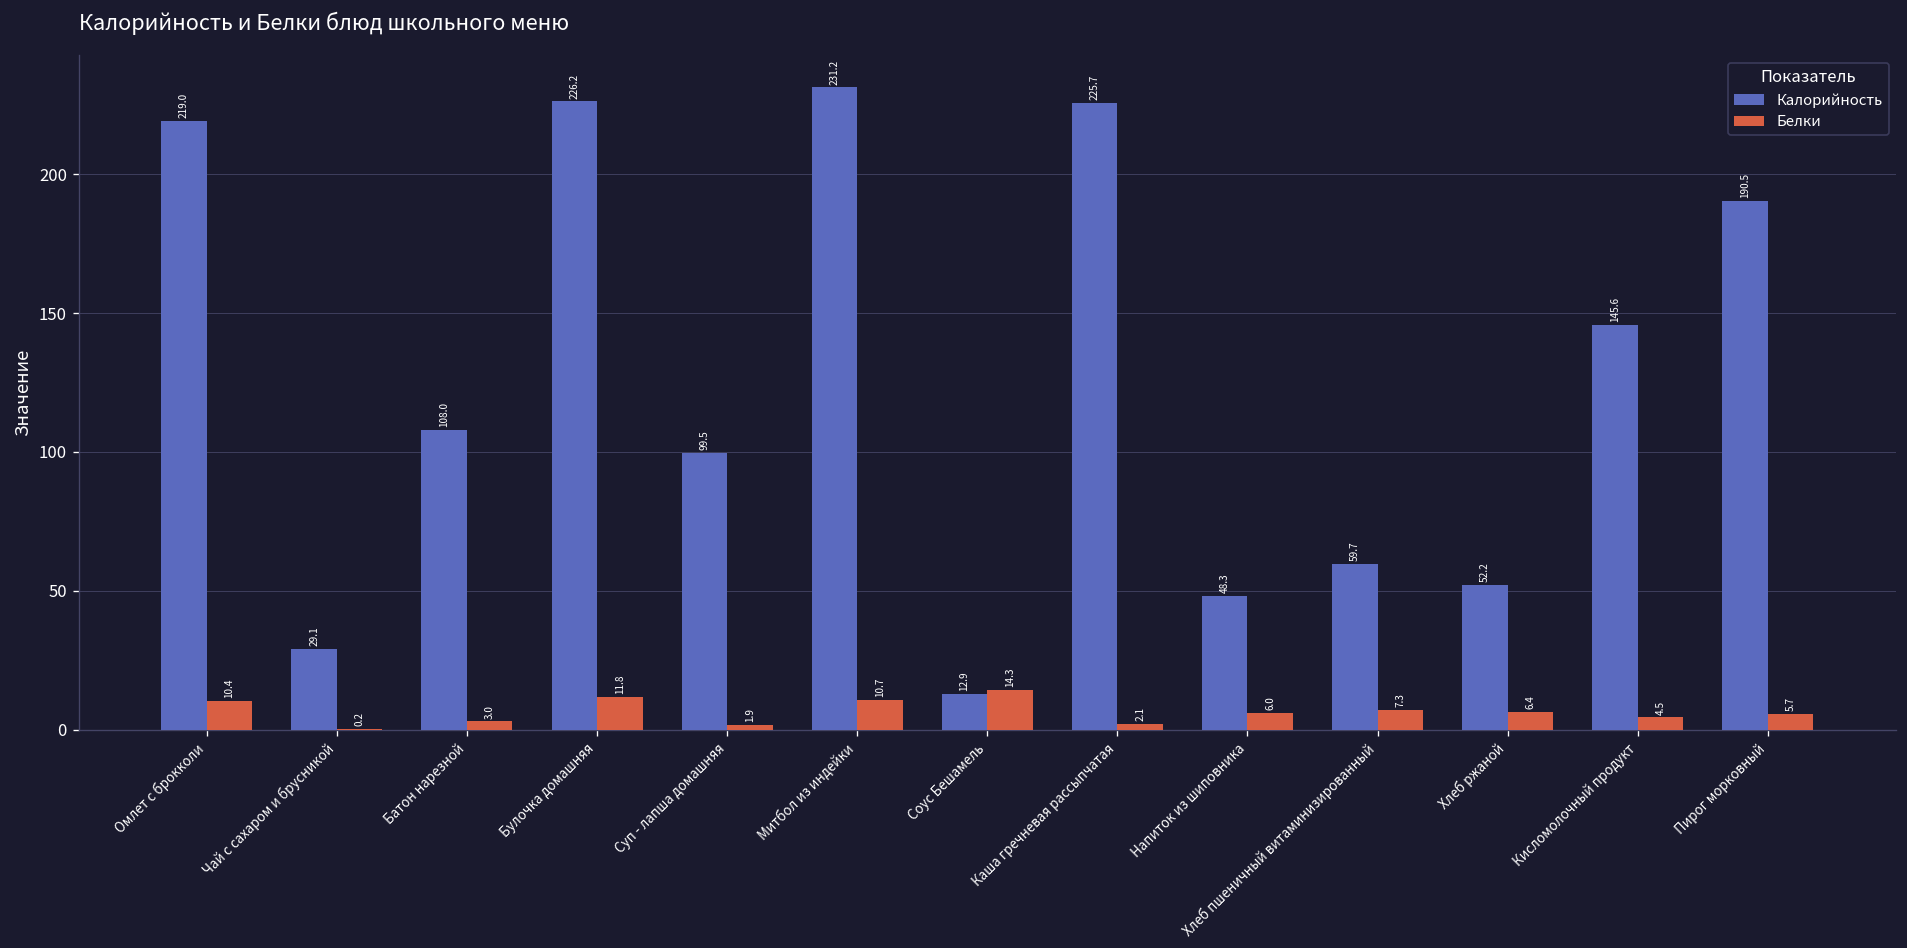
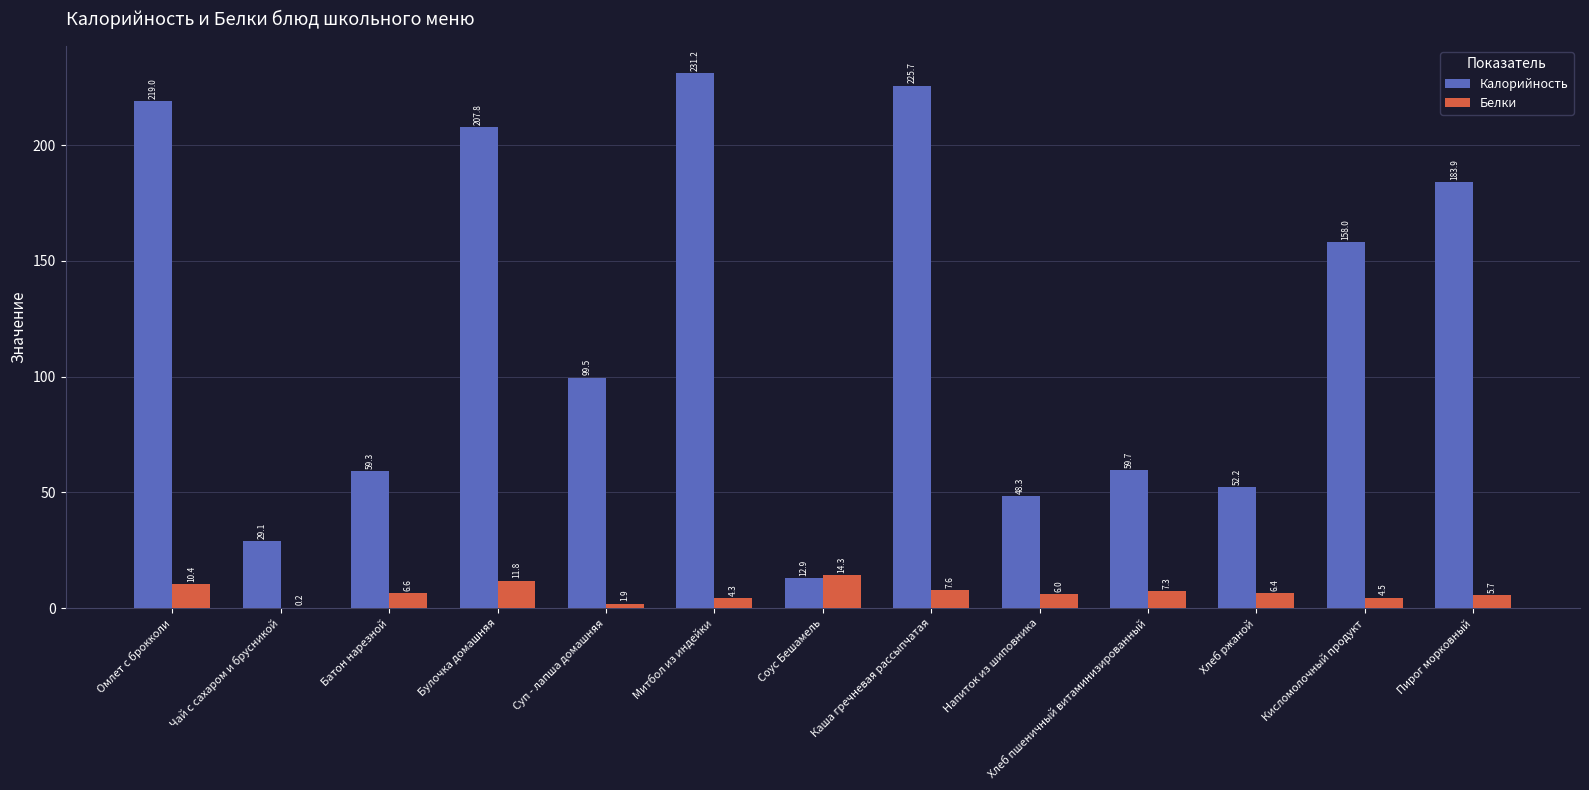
  {
    "Калорийность": {
      "Омлет с брокколи": 219.0,
      "Чай с сахаром и брусникой": 29.1,
-     "Батон нарезной": 108.0,
-     "Булочка домашняя": 226.2,
+     "Батон нарезной": 59.3,
+     "Булочка домашняя": 207.8,
      "Суп - лапша домашняя": 99.5,
      "Митбол из индейки": 231.2,
      "Соус Бешамель": 12.9,
      "Каша гречневая рассыпчатая": 225.7,
      "Напиток из шиповника": 48.3,
      "Хлеб пшеничный витаминизированный": 59.7,
      "Хлеб ржаной": 52.2,
-     "Кисломолочный продукт": 145.6,
-     "Пирог морковный": 190.5
+     "Кисломолочный продукт": 158.0,
+     "Пирог морковный": 183.9
    },
    "Белки": {
      "Омлет с брокколи": 10.4,
      "Чай с сахаром и брусникой": 0.2,
-     "Батон нарезной": 3.0,
+     "Батон нарезной": 6.6,
      "Булочка домашняя": 11.8,
      "Суп - лапша домашняя": 1.9,
-     "Митбол из индейки": 10.7,
+     "Митбол из индейки": 4.3,
      "Соус Бешамель": 14.3,
-     "Каша гречневая рассыпчатая": 2.1,
+     "Каша гречневая рассыпчатая": 7.6,
      "Напиток из шиповника": 6.0,
      "Хлеб пшеничный витаминизированный": 7.3,
      "Хлеб ржаной": 6.4,
      "Кисломолочный продукт": 4.5,
      "Пирог морковный": 5.7
    }
  }
